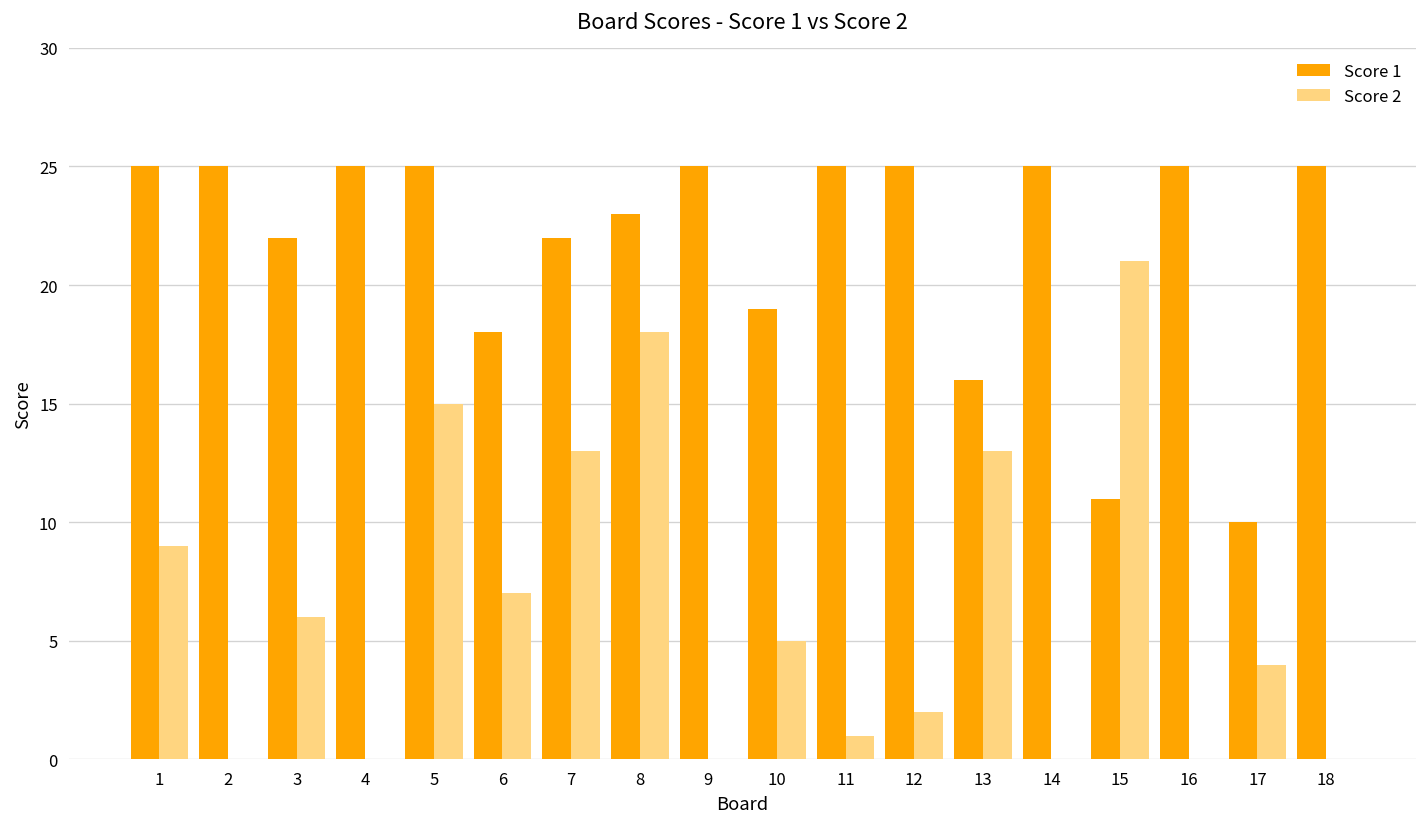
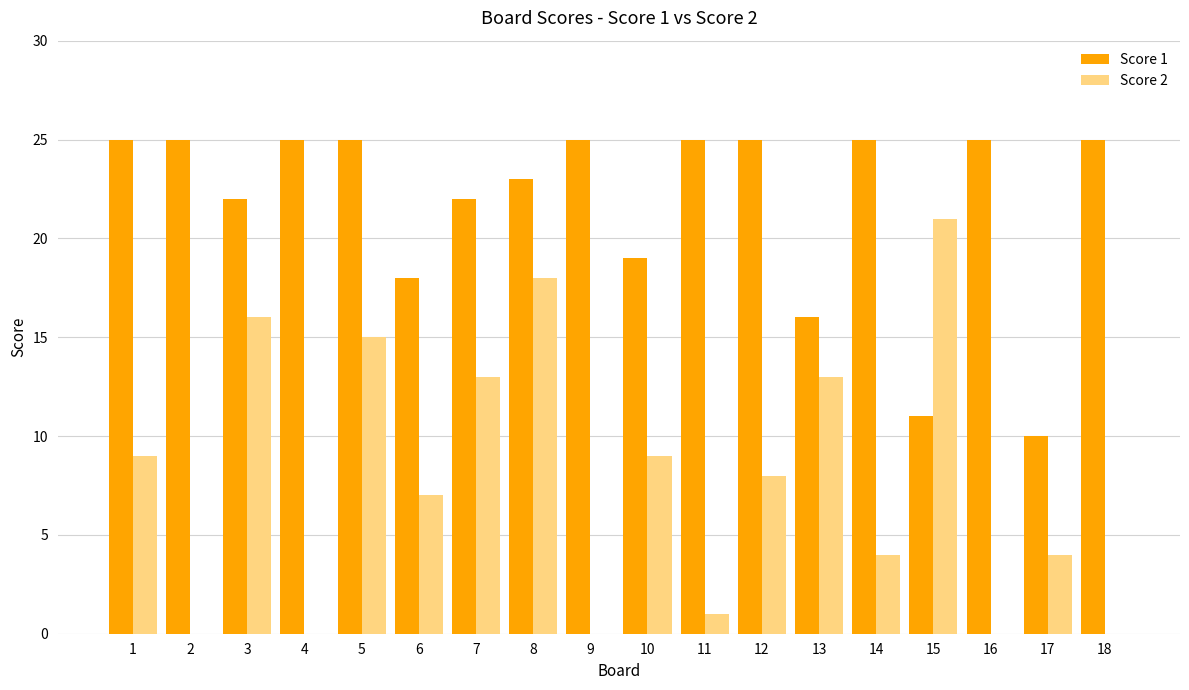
  {
    "Score 1": {
      "1": 25,
      "2": 25,
      "3": 22,
      "4": 25,
      "5": 25,
      "6": 18,
      "7": 22,
      "8": 23,
      "9": 25,
      "10": 19,
      "11": 25,
      "12": 25,
      "13": 16,
      "14": 25,
      "15": 11,
      "16": 25,
      "17": 10,
      "18": 25
    },
    "Score 2": {
      "1": 9,
      "2": 0,
-     "3": 6,
+     "3": 16,
      "4": 0,
      "5": 15,
      "6": 7,
      "7": 13,
      "8": 18,
      "9": 0,
-     "10": 5,
+     "10": 9,
      "11": 1,
-     "12": 2,
+     "12": 8,
      "13": 13,
-     "14": 0,
+     "14": 4,
      "15": 21,
      "16": 0,
      "17": 4,
      "18": 0
    }
  }
